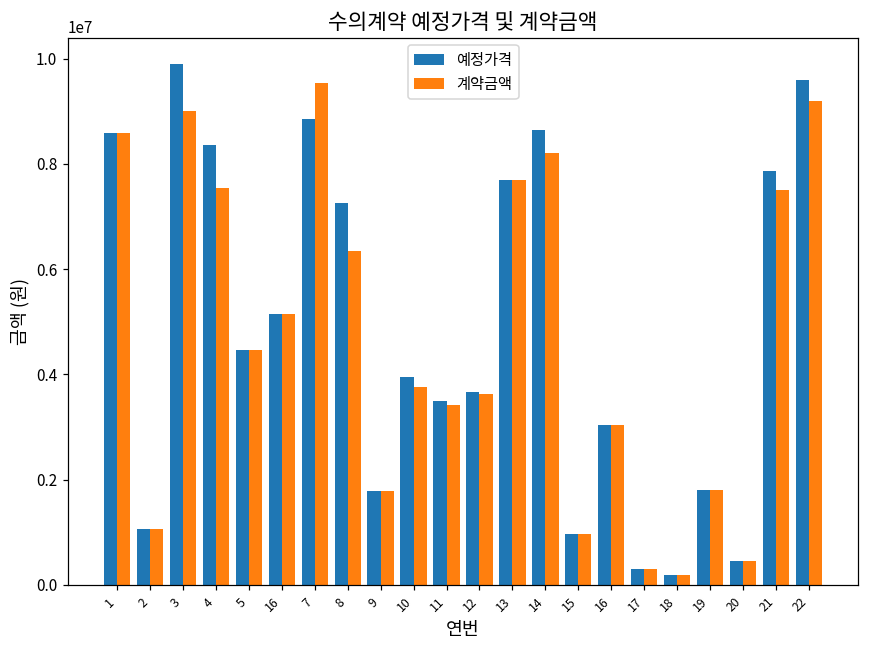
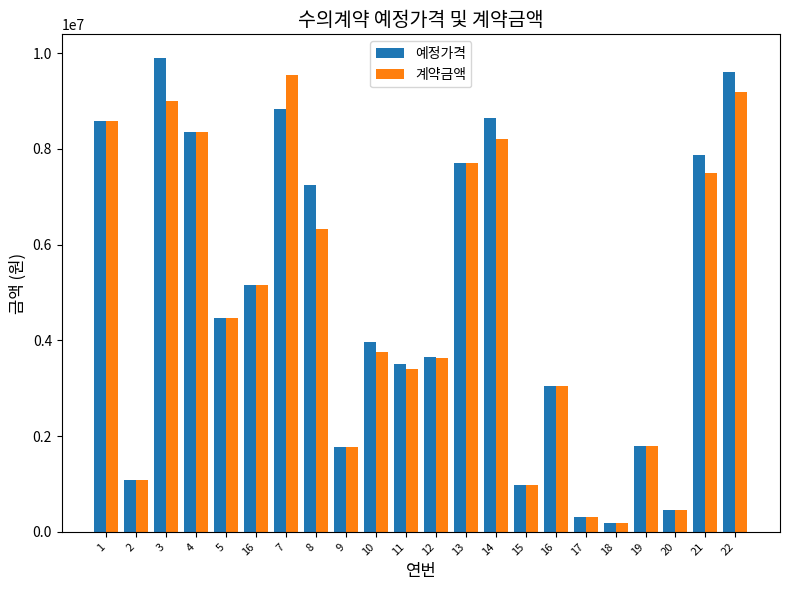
  {
    "예정가격": {
      "1": 8600000,
      "2": 1100000,
      "3": 9900000,
      "4": 8400000,
      "5": 4500000,
      "7": 8800000,
      "8": 7300000,
      "9": 1800000,
      "10": 4000000,
      "11": 3500000,
      "12": 3700000,
      "13": 7700000,
      "14": 8600000,
      "15": 1000000,
      "17": 300000,
      "18": 200000,
      "19": 1800000,
      "20": 400000,
      "21": 7900000,
      "22": 9600000
    },
    "계약금액": {
      "1": 8600000,
      "2": 1100000,
      "3": 9000000,
-     "4": 7500000,
+     "4": 8400000,
      "5": 4500000,
      "7": 9500000,
      "8": 6300000,
      "9": 1800000,
      "10": 3800000,
      "11": 3400000,
      "12": 3600000,
      "13": 7700000,
      "14": 8200000,
      "15": 1000000,
      "17": 300000,
      "18": 200000,
      "19": 1800000,
      "20": 400000,
      "21": 7500000,
      "22": 9200000
    }
  }
